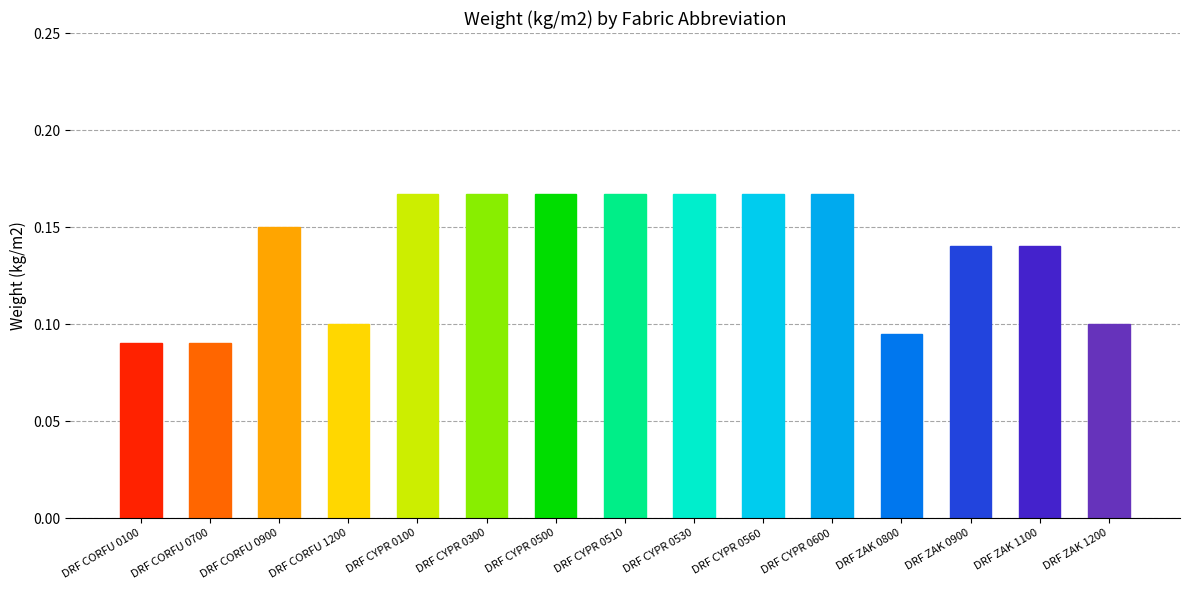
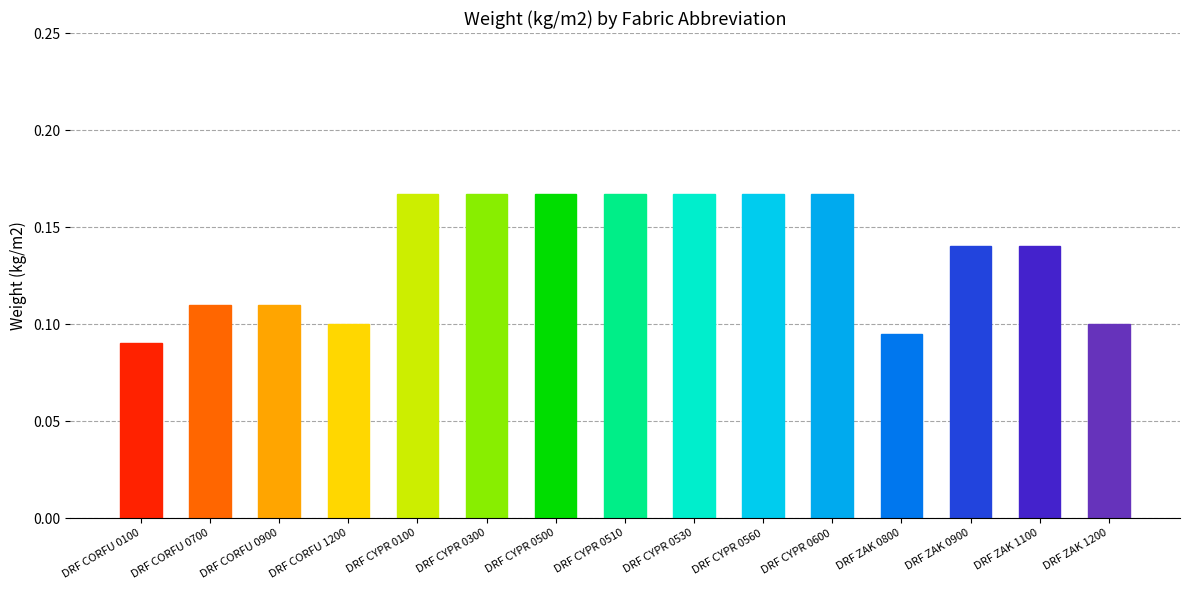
  {
    "DRF CORFU 0100": 0.09,
-   "DRF CORFU 0700": 0.09,
-   "DRF CORFU 0900": 0.15,
+   "DRF CORFU 0700": 0.11,
+   "DRF CORFU 0900": 0.11,
    "DRF CORFU 1200": 0.10,
    "DRF CYPR 0100": 0.167,
    "DRF CYPR 0300": 0.167,
    "DRF CYPR 0500": 0.167,
    "DRF CYPR 0510": 0.167,
    "DRF CYPR 0530": 0.167,
    "DRF CYPR 0560": 0.167,
    "DRF CYPR 0600": 0.167,
    "DRF ZAK 0800": 0.095,
    "DRF ZAK 0900": 0.14,
    "DRF ZAK 1100": 0.14,
    "DRF ZAK 1200": 0.10
  }
